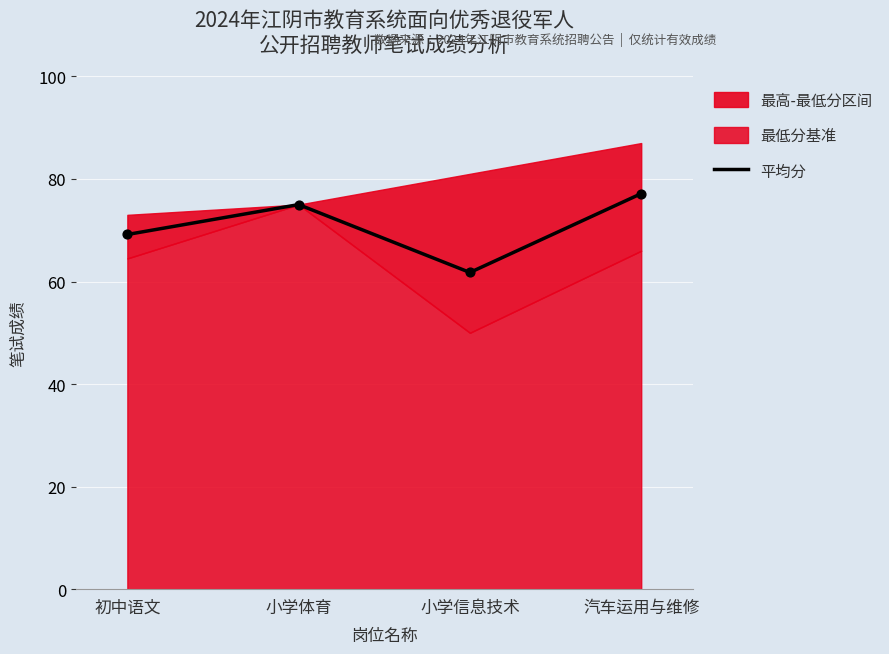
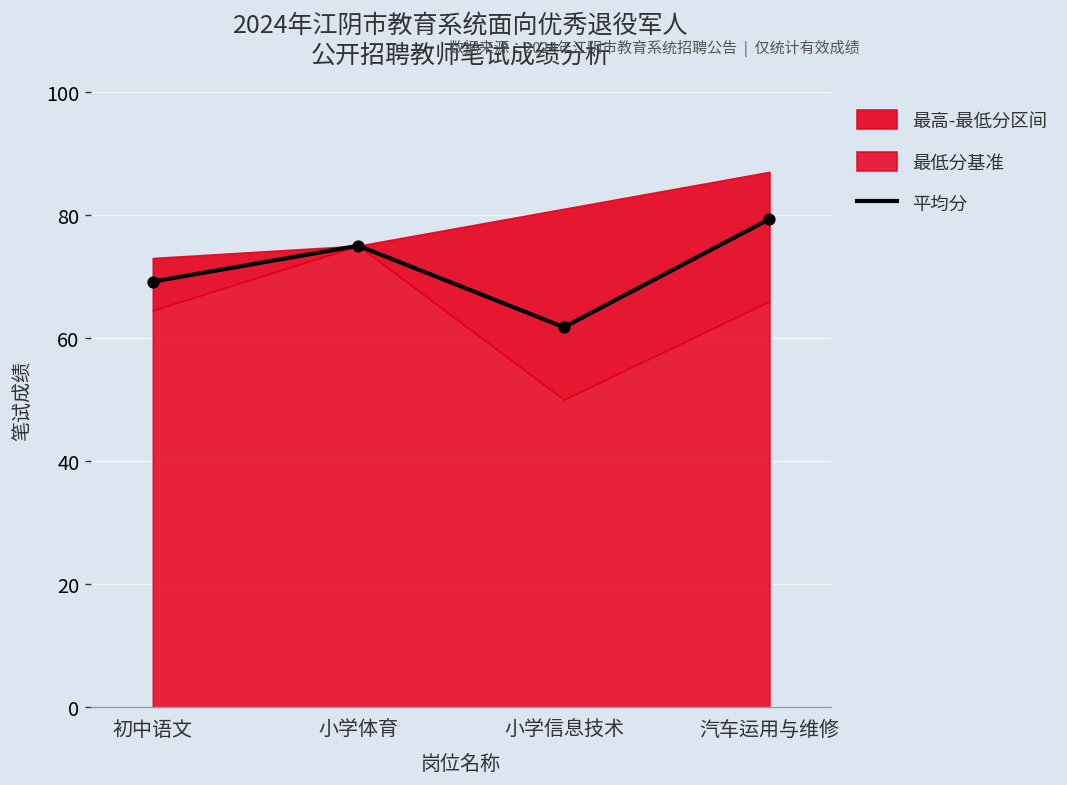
  {
    "平均分": {
      "初中语文": 69,
      "小学信息技术": 62,
-     "汽车运用与维修": 77
+     "汽车运用与维修": 79
    }
  }
